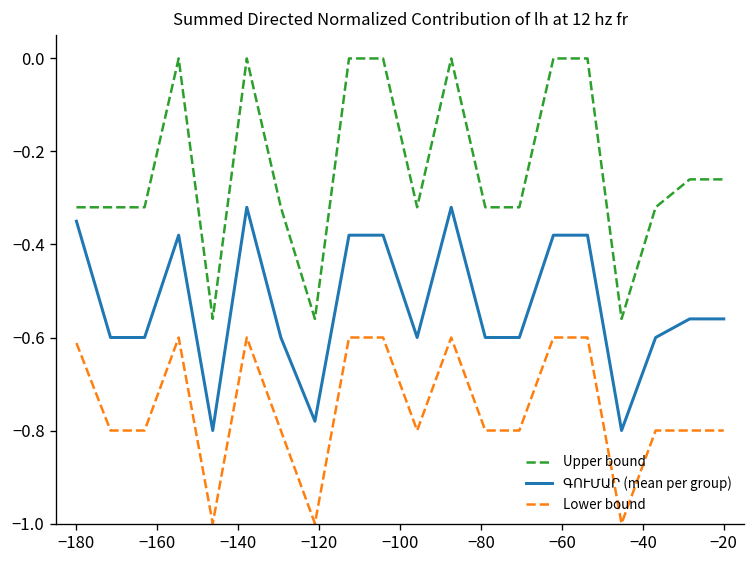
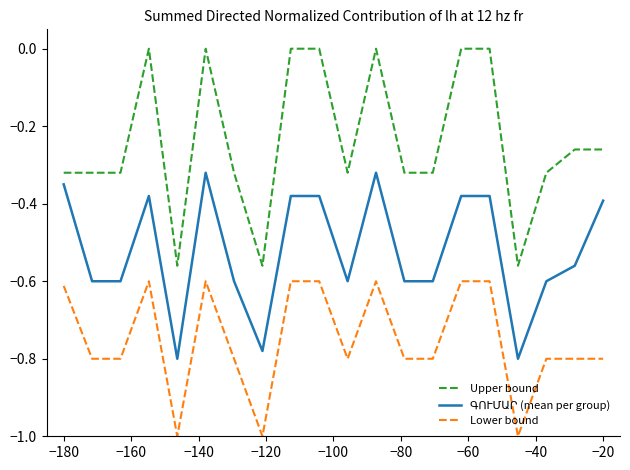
  {
    "Upper bound": {
      "−180": -0.32,
      "−20": -0.26
    },
    "ԳՈՒՄԱՐ (mean per group)": {
      "−180": -0.35,
-     "−20": -0.56
+     "−20": -0.39
    },
    "Lower bound": {
      "−180": -0.61,
      "−20": -0.80
    }
  }
